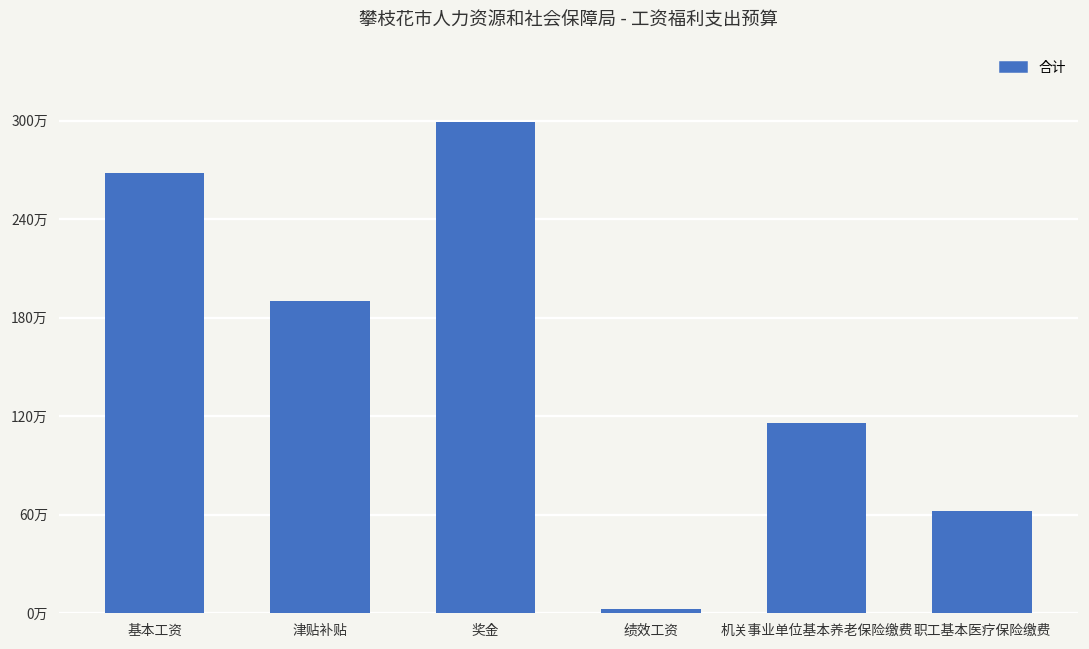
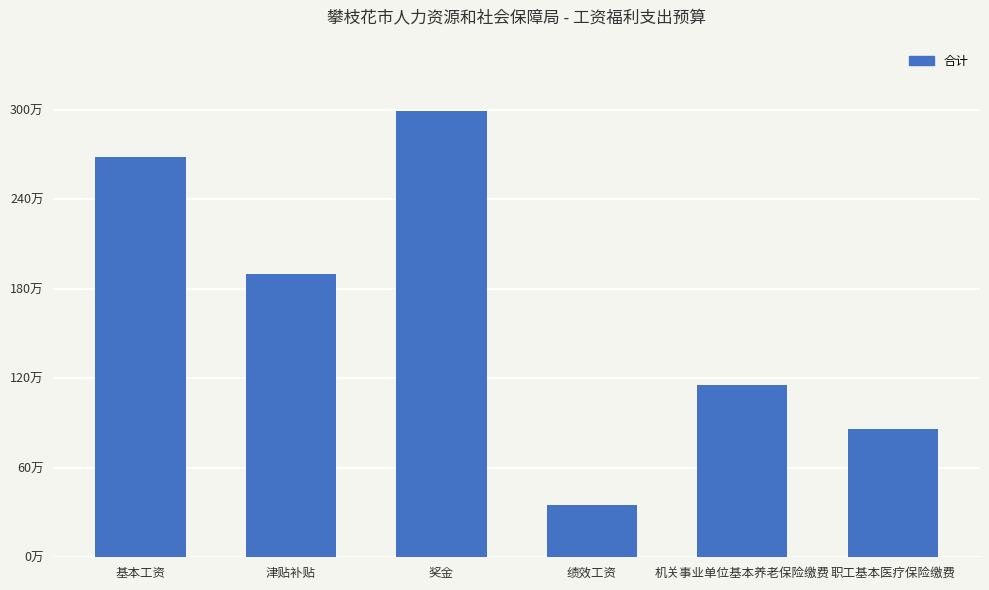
  {
    "基本工资": "268万",
    "津贴补贴": "190万",
    "奖金": "299万",
-   "绩效工资": "3万",
+   "绩效工资": "35万",
    "机关事业单位基本养老保险缴费": "116万",
-   "职工基本医疗保险缴费": "62万"
+   "职工基本医疗保险缴费": "86万"
  }
